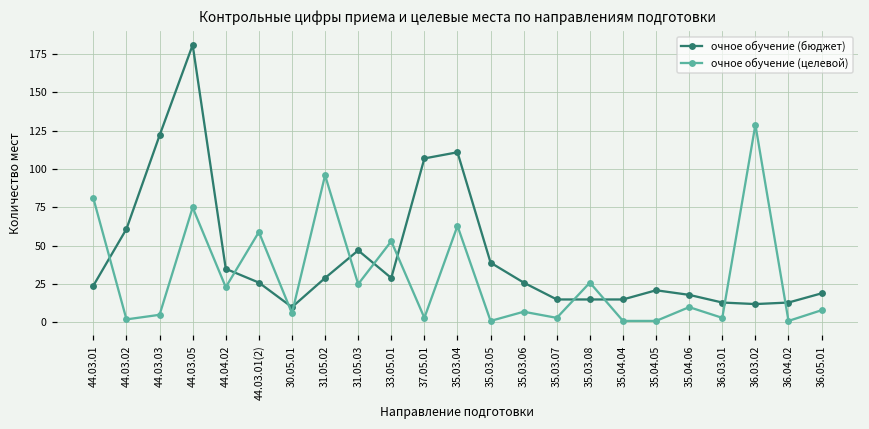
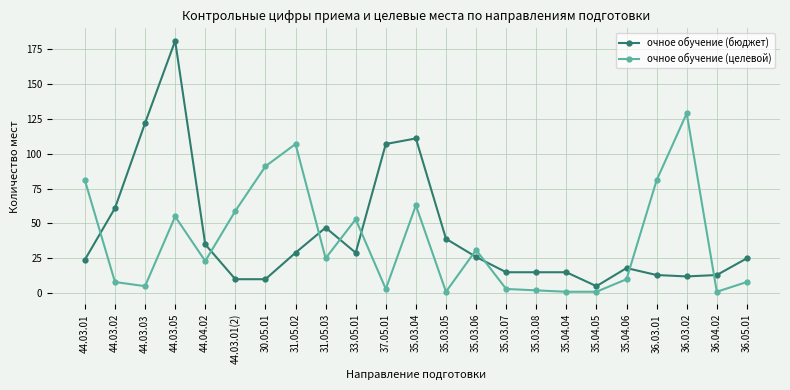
  {
    "очное обучение (бюджет)": {
      "44.03.01": 24,
      "44.03.02": 61,
      "44.03.03": 122,
      "44.03.05": 181,
      "44.04.02": 35,
-     "44.03.01(2)": 26,
+     "44.03.01(2)": 10,
      "30.05.01": 10,
      "31.05.02": 29,
      "31.05.03": 47,
      "33.05.01": 29,
      "37.05.01": 107,
      "35.03.04": 111,
      "35.03.05": 39,
      "35.03.06": 26,
      "35.03.07": 15,
      "35.03.08": 15,
      "35.04.04": 15,
-     "35.04.05": 21,
+     "35.04.05": 5,
      "35.04.06": 18,
      "36.03.01": 13,
      "36.03.02": 12,
      "36.04.02": 13,
-     "36.05.01": 19
+     "36.05.01": 25
    },
    "очное обучение (целевой)": {
      "44.03.01": 81,
-     "44.03.02": 2,
+     "44.03.02": 8,
      "44.03.03": 5,
-     "44.03.05": 75,
+     "44.03.05": 55,
      "44.04.02": 23,
      "44.03.01(2)": 59,
-     "30.05.01": 6,
-     "31.05.02": 96,
+     "30.05.01": 91,
+     "31.05.02": 107,
      "31.05.03": 25,
      "33.05.01": 53,
      "37.05.01": 3,
      "35.03.04": 63,
      "35.03.05": 1,
-     "35.03.06": 7,
+     "35.03.06": 31,
      "35.03.07": 3,
-     "35.03.08": 26,
+     "35.03.08": 2,
      "35.04.04": 1,
      "35.04.05": 1,
      "35.04.06": 10,
-     "36.03.01": 3,
+     "36.03.01": 81,
      "36.03.02": 129,
      "36.04.02": 1,
      "36.05.01": 8
    }
  }
